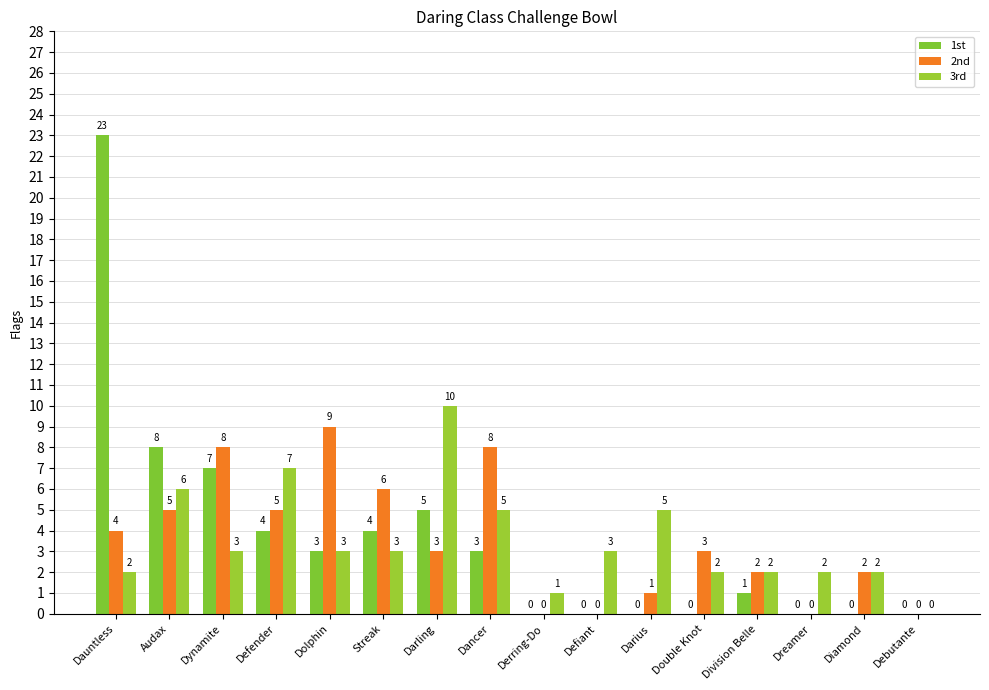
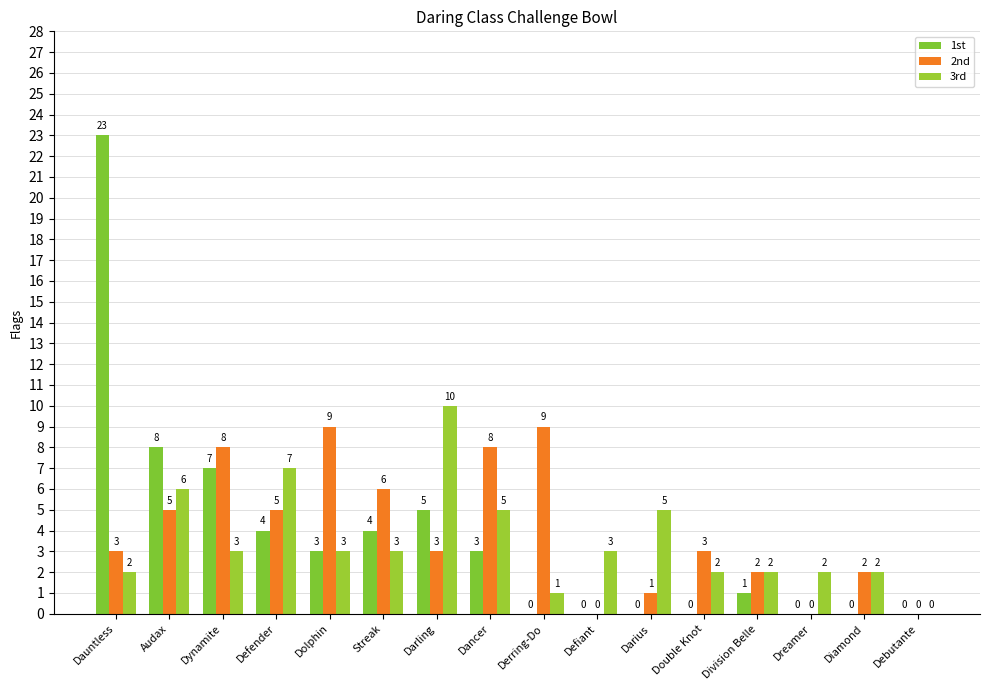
  {
    "2nd": {
-     "Dauntless": 4,
+     "Dauntless": 3,
      "Audax": 5,
      "Dynamite": 8,
      "Defender": 5,
      "Dolphin": 9,
      "Streak": 6,
      "Darling": 3,
      "Dancer": 8,
-     "Derring-Do": 0,
+     "Derring-Do": 9,
      "Defiant": 0,
      "Darius": 1,
      "Double Knot": 3,
      "Division Belle": 2,
      "Dreamer": 0,
      "Diamond": 2,
      "Debutante": 0
    }
  }
